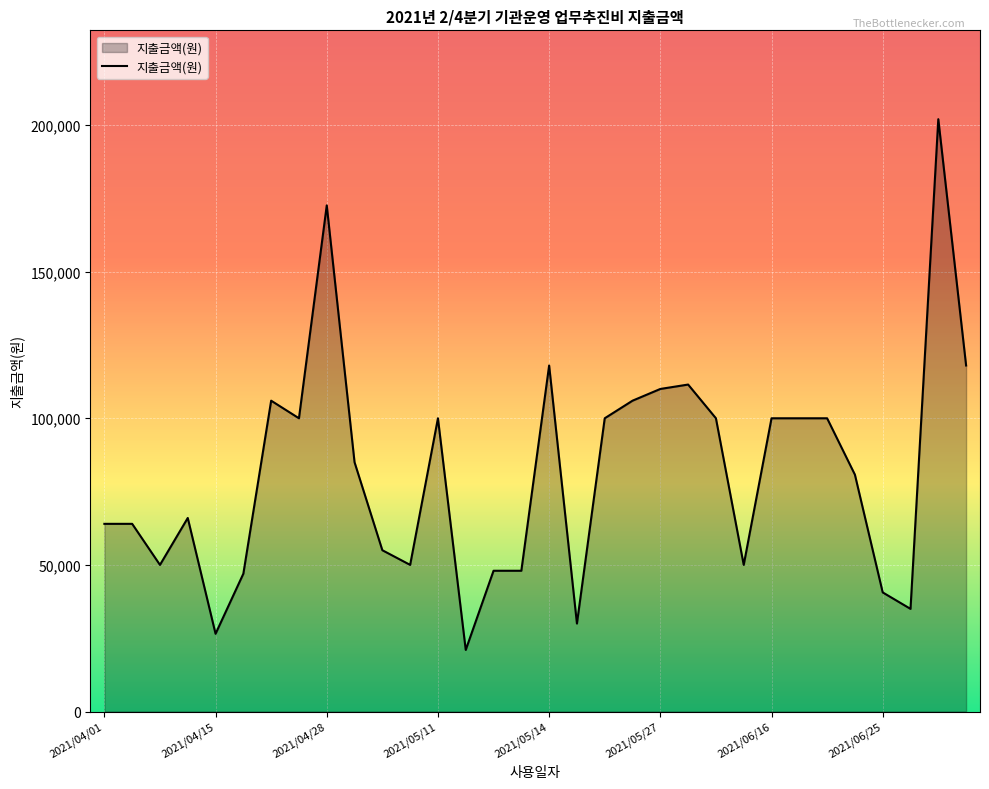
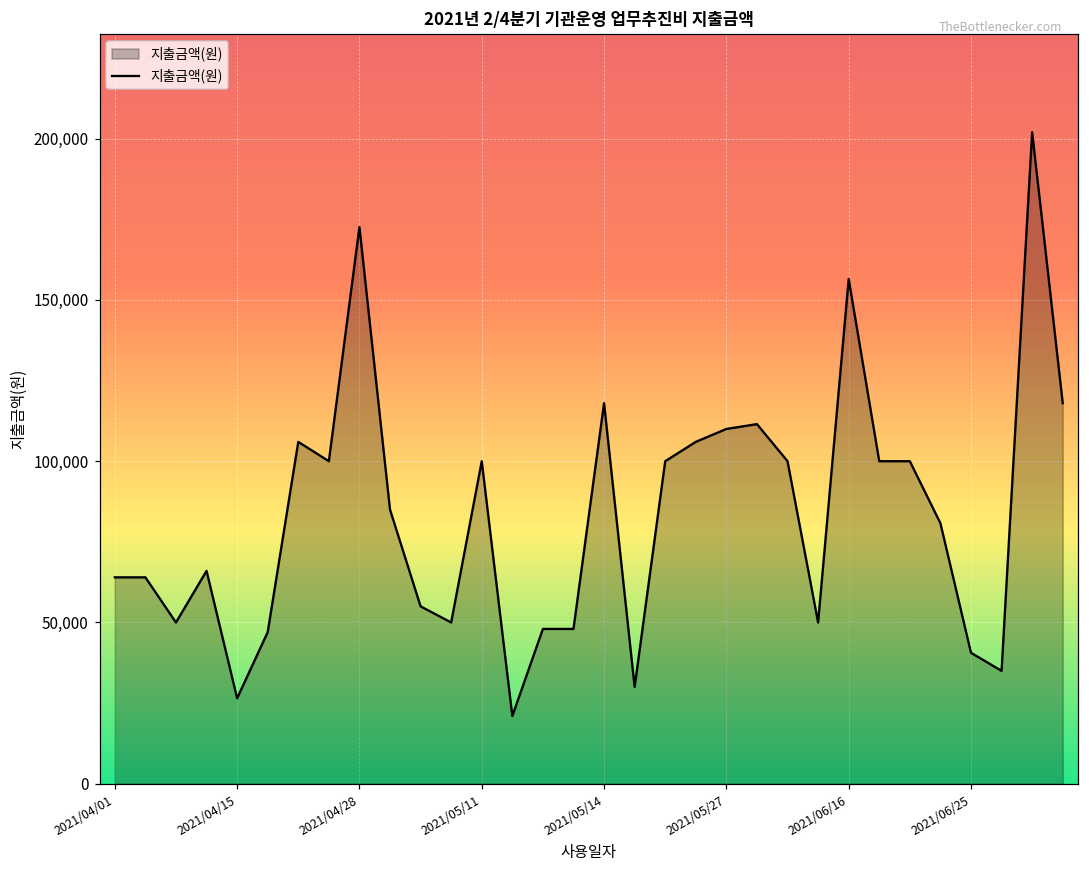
  {
    "2021/04/15": "27,000",
-   "2021/06/16": "100,000",
+   "2021/06/16": "156,000",
    "2021/06/25": "41,000"
  }
